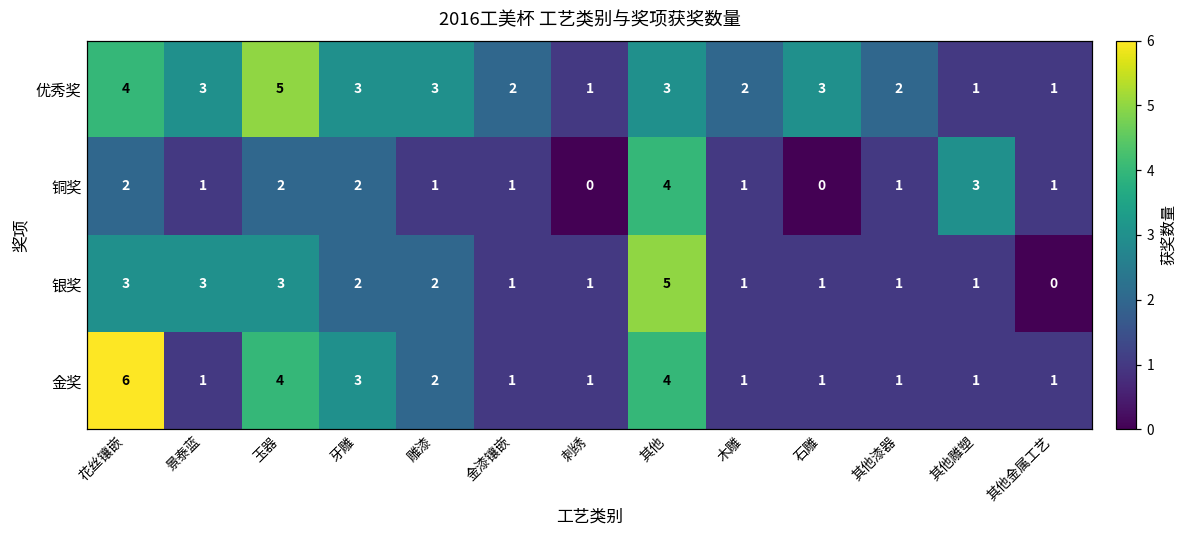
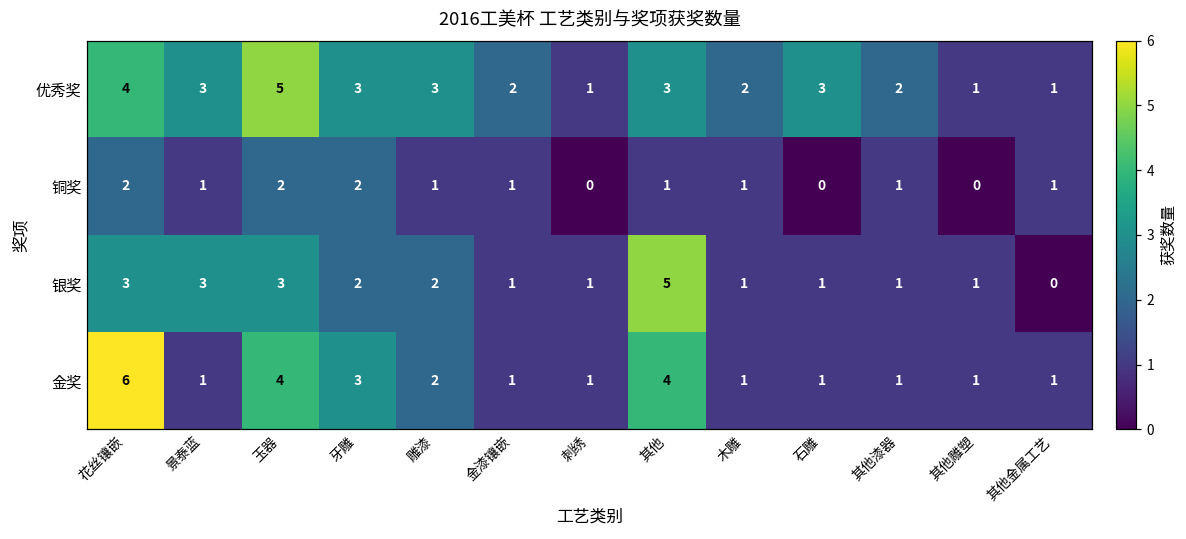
  {
    "优秀奖": {
      "花丝镶嵌": 4,
      "景泰蓝": 3,
      "玉器": 5,
      "牙雕": 3,
      "雕漆": 3,
      "金漆镶嵌": 2,
      "刺绣": 1,
      "其他": 3,
      "木雕": 2,
      "石雕": 3,
      "其他漆器": 2,
      "其他雕塑": 1,
      "其他金属工艺": 1
    },
    "铜奖": {
      "花丝镶嵌": 2,
      "景泰蓝": 1,
      "玉器": 2,
      "牙雕": 2,
      "雕漆": 1,
      "金漆镶嵌": 1,
      "刺绣": 0,
-     "其他": 4,
+     "其他": 1,
      "木雕": 1,
      "石雕": 0,
      "其他漆器": 1,
-     "其他雕塑": 3,
+     "其他雕塑": 0,
      "其他金属工艺": 1
    },
    "银奖": {
      "花丝镶嵌": 3,
      "景泰蓝": 3,
      "玉器": 3,
      "牙雕": 2,
      "雕漆": 2,
      "金漆镶嵌": 1,
      "刺绣": 1,
      "其他": 5,
      "木雕": 1,
      "石雕": 1,
      "其他漆器": 1,
      "其他雕塑": 1,
      "其他金属工艺": 0
    },
    "金奖": {
      "花丝镶嵌": 6,
      "景泰蓝": 1,
      "玉器": 4,
      "牙雕": 3,
      "雕漆": 2,
      "金漆镶嵌": 1,
      "刺绣": 1,
      "其他": 4,
      "木雕": 1,
      "石雕": 1,
      "其他漆器": 1,
      "其他雕塑": 1,
      "其他金属工艺": 1
    }
  }
